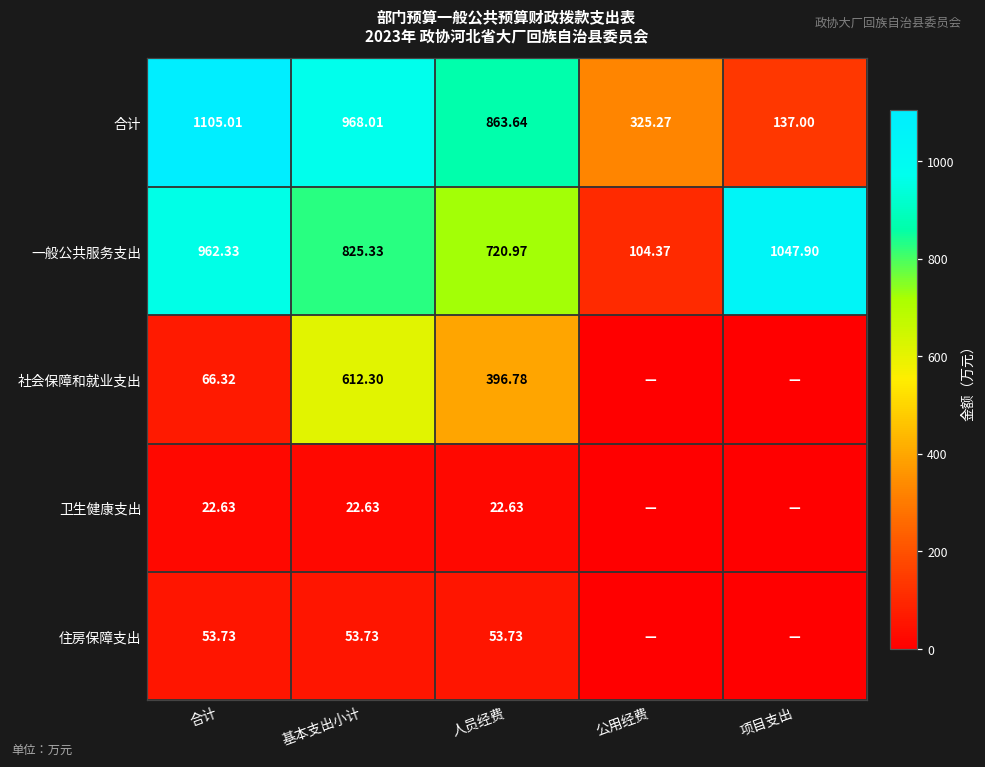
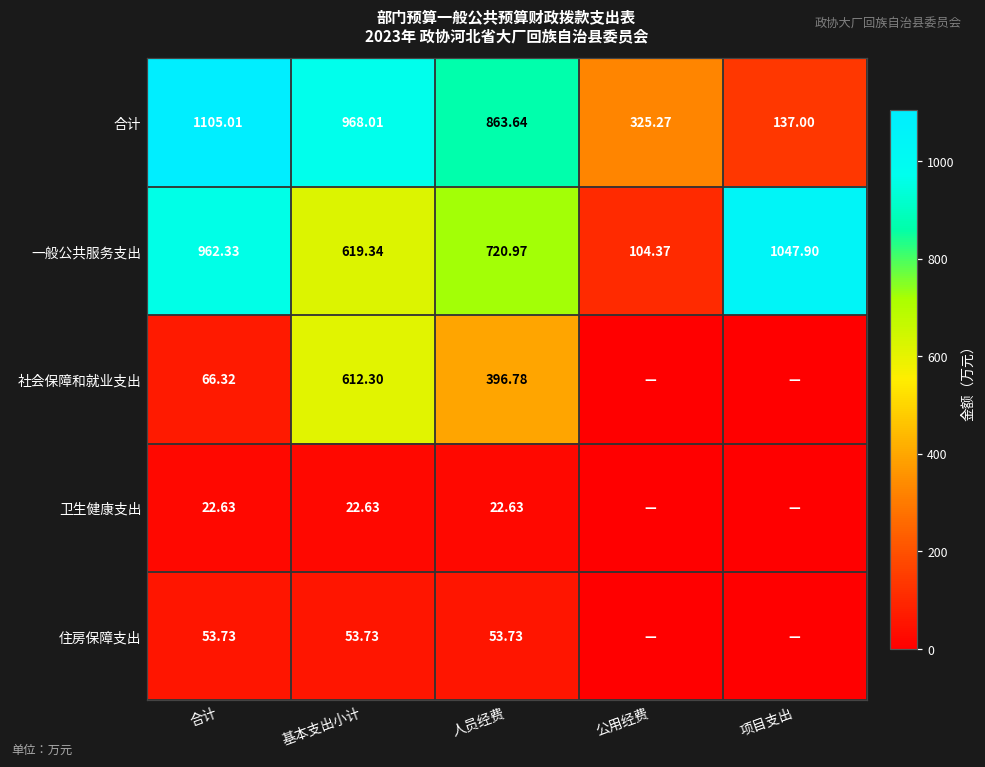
  {
    "合计": {
      "合计": 1105.01,
      "基本支出小计": 968.01,
      "人员经费": 863.64,
      "公用经费": 325.27,
      "项目支出": 137.00
    },
    "一般公共服务支出": {
      "合计": 962.33,
-     "基本支出小计": 825.33,
+     "基本支出小计": 619.34,
      "人员经费": 720.97,
      "公用经费": 104.37,
      "项目支出": 1047.90
    },
    "社会保障和就业支出": {
      "合计": 66.32,
      "基本支出小计": 612.30,
      "人员经费": 396.78
    },
    "卫生健康支出": {
      "合计": 22.63,
      "基本支出小计": 22.63,
      "人员经费": 22.63
    },
    "住房保障支出": {
      "合计": 53.73,
      "基本支出小计": 53.73,
      "人员经费": 53.73
    }
  }
